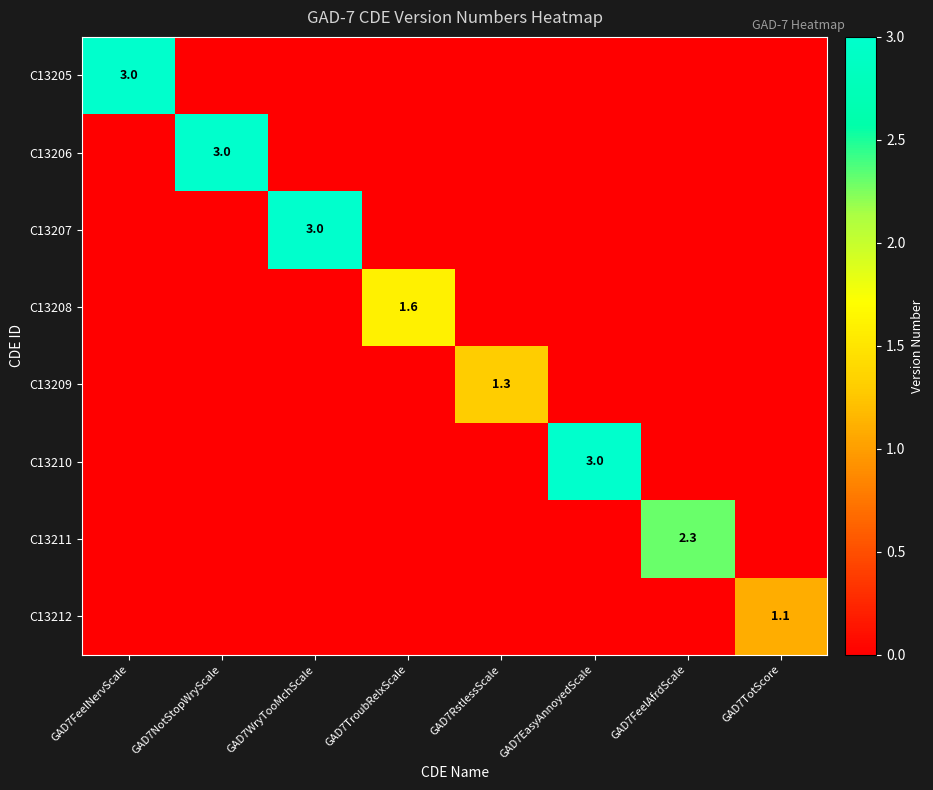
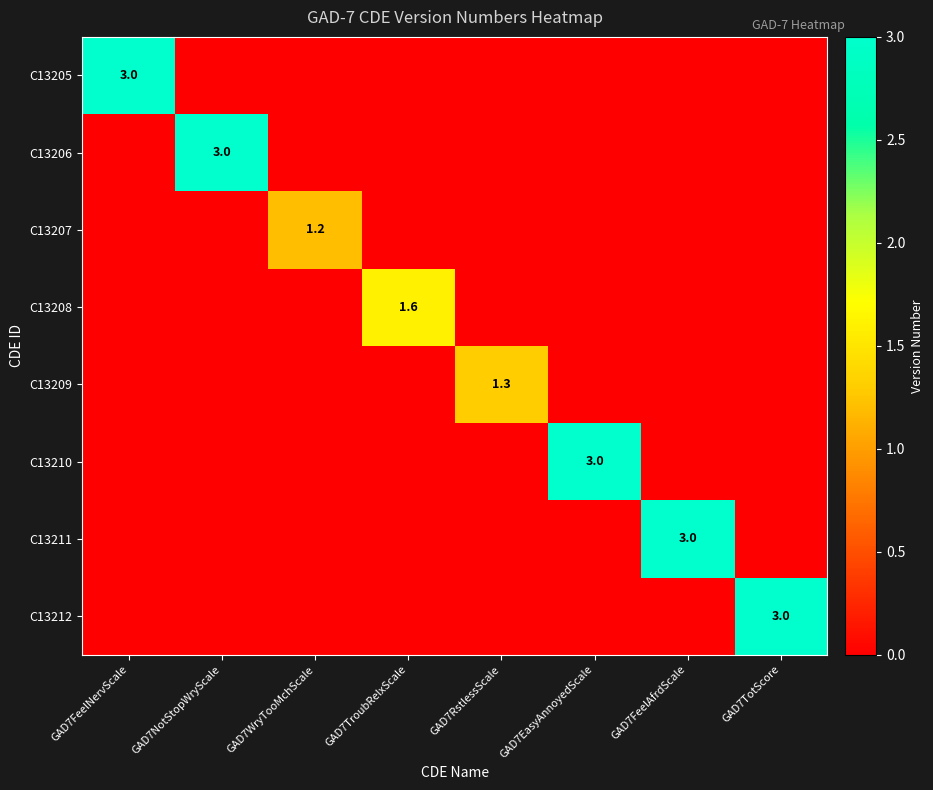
  {
    "C13205": {
      "GAD7FeelNervScale": 3.0
    },
    "C13206": {
      "GAD7NotStopWryScale": 3.0
    },
    "C13207": {
-     "GAD7WryTooMchScale": 3.0
+     "GAD7WryTooMchScale": 1.2
    },
    "C13208": {
      "GAD7TroubRelxScale": 1.6
    },
    "C13209": {
      "GAD7RstlessScale": 1.3
    },
    "C13210": {
      "GAD7EasyAnnoyedScale": 3.0
    },
    "C13211": {
-     "GAD7FeelAfrdScale": 2.3
+     "GAD7FeelAfrdScale": 3.0
    },
    "C13212": {
-     "GAD7TotScore": 1.1
+     "GAD7TotScore": 3.0
    }
  }
